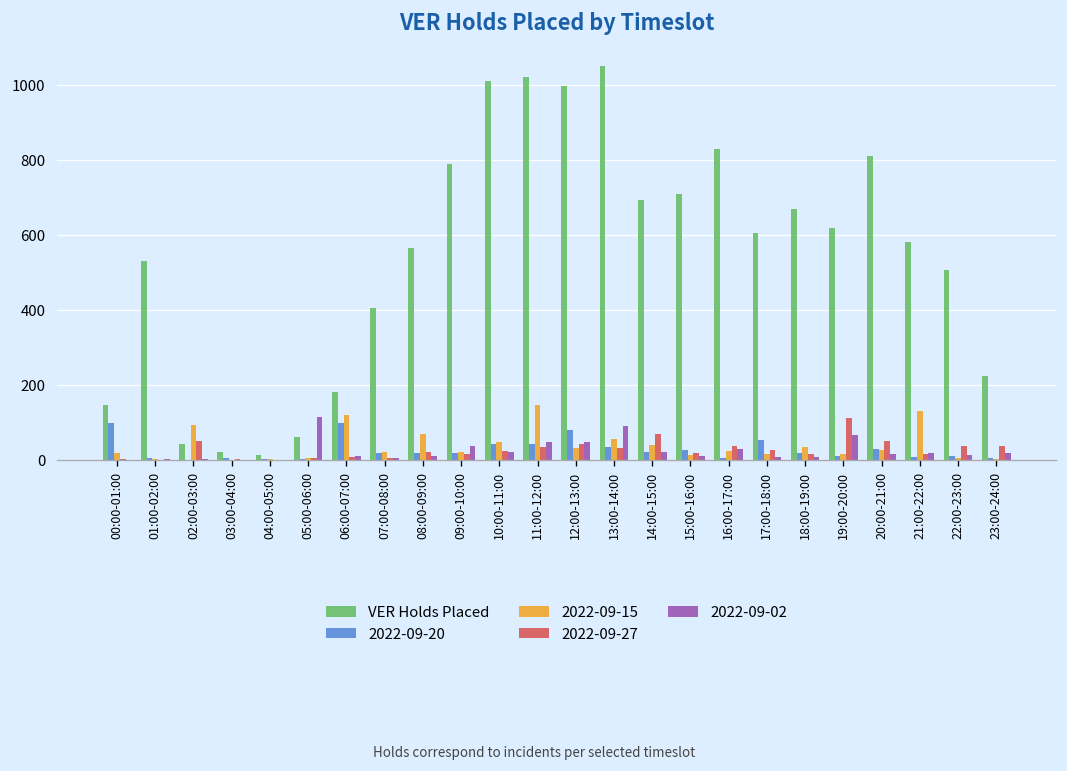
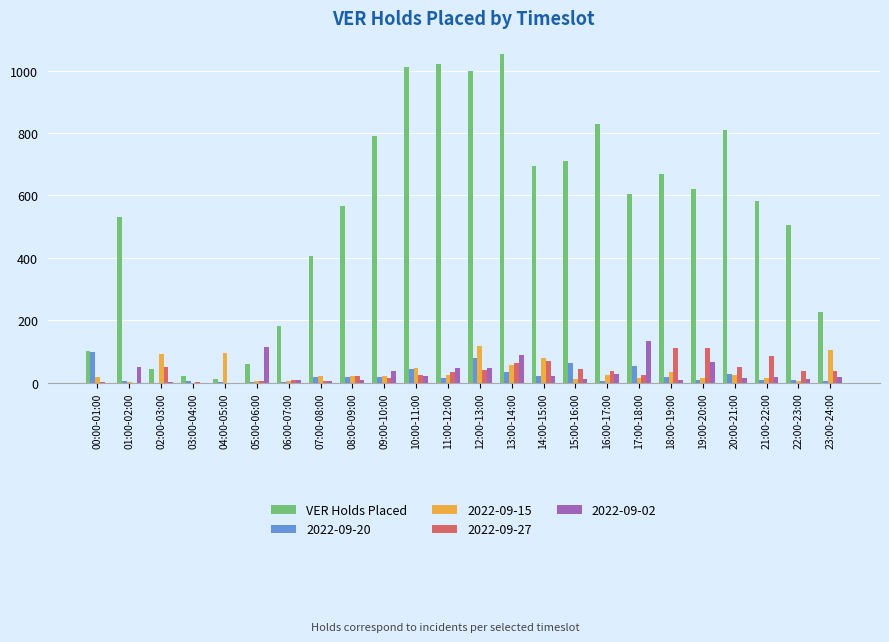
  {
    "VER Holds Placed": {
-     "00:00-01:00": 150,
+     "00:00-01:00": 100,
      "01:00-02:00": 530,
      "02:00-03:00": 40,
      "03:00-04:00": 20,
      "04:00-05:00": 10,
      "05:00-06:00": 60,
      "06:00-07:00": 180,
      "07:00-08:00": 410,
      "08:00-09:00": 570,
      "09:00-10:00": 790,
      "10:00-11:00": 1010,
      "11:00-12:00": 1020,
      "12:00-13:00": 1000,
      "13:00-14:00": 1050,
      "14:00-15:00": 690,
      "15:00-16:00": 710,
      "16:00-17:00": 830,
      "17:00-18:00": 610,
      "18:00-19:00": 670,
      "19:00-20:00": 620,
      "20:00-21:00": 810,
      "21:00-22:00": 580,
      "22:00-23:00": 510,
      "23:00-24:00": 230
    },
    "2022-09-20": {
      "00:00-01:00": 100,
      "02:00-03:00": 0,
-     "06:00-07:00": 100,
+     "06:00-07:00": 0,
      "07:00-08:00": 20,
      "08:00-09:00": 20,
      "09:00-10:00": 20,
      "10:00-11:00": 40,
-     "11:00-12:00": 40,
+     "11:00-12:00": 10,
      "12:00-13:00": 80,
      "13:00-14:00": 40,
      "14:00-15:00": 20,
-     "15:00-16:00": 30,
+     "15:00-16:00": 60,
      "17:00-18:00": 50,
      "18:00-19:00": 20,
      "19:00-20:00": 10,
      "20:00-21:00": 30,
      "22:00-23:00": 10
    },
    "2022-09-15": {
      "00:00-01:00": 20,
      "02:00-03:00": 90,
      "03:00-04:00": 0,
-     "04:00-05:00": 0,
-     "06:00-07:00": 120,
+     "04:00-05:00": 100,
+     "06:00-07:00": 10,
      "07:00-08:00": 20,
-     "08:00-09:00": 70,
+     "08:00-09:00": 20,
      "09:00-10:00": 20,
      "10:00-11:00": 50,
-     "11:00-12:00": 150,
-     "12:00-13:00": 30,
+     "11:00-12:00": 20,
+     "12:00-13:00": 120,
      "13:00-14:00": 60,
-     "14:00-15:00": 40,
+     "14:00-15:00": 80,
      "15:00-16:00": 10,
      "16:00-17:00": 20,
      "17:00-18:00": 20,
      "18:00-19:00": 40,
      "19:00-20:00": 20,
      "20:00-21:00": 30,
-     "21:00-22:00": 130,
-     "23:00-24:00": 0
+     "21:00-22:00": 20,
+     "23:00-24:00": 110
    },
    "2022-09-27": {
      "01:00-02:00": 0,
      "02:00-03:00": 50,
      "04:00-05:00": 0,
      "08:00-09:00": 20,
      "09:00-10:00": 20,
      "10:00-11:00": 20,
      "11:00-12:00": 40,
      "12:00-13:00": 40,
-     "13:00-14:00": 30,
+     "13:00-14:00": 60,
      "14:00-15:00": 70,
-     "15:00-16:00": 20,
+     "15:00-16:00": 40,
      "16:00-17:00": 40,
      "17:00-18:00": 30,
-     "18:00-19:00": 20,
+     "18:00-19:00": 110,
      "19:00-20:00": 110,
      "20:00-21:00": 50,
-     "21:00-22:00": 20,
+     "21:00-22:00": 80,
      "22:00-23:00": 40,
      "23:00-24:00": 40
    },
    "2022-09-02": {
      "00:00-01:00": 0,
-     "01:00-02:00": 0,
+     "01:00-02:00": 50,
      "03:00-04:00": 0,
      "04:00-05:00": 0,
      "05:00-06:00": 110,
      "06:00-07:00": 10,
      "08:00-09:00": 10,
      "09:00-10:00": 40,
      "10:00-11:00": 20,
      "11:00-12:00": 50,
      "12:00-13:00": 50,
      "13:00-14:00": 90,
      "14:00-15:00": 20,
      "15:00-16:00": 10,
      "16:00-17:00": 30,
-     "17:00-18:00": 10,
+     "17:00-18:00": 130,
      "19:00-20:00": 70,
      "20:00-21:00": 20,
      "21:00-22:00": 20,
      "22:00-23:00": 10,
      "23:00-24:00": 20
    }
  }
